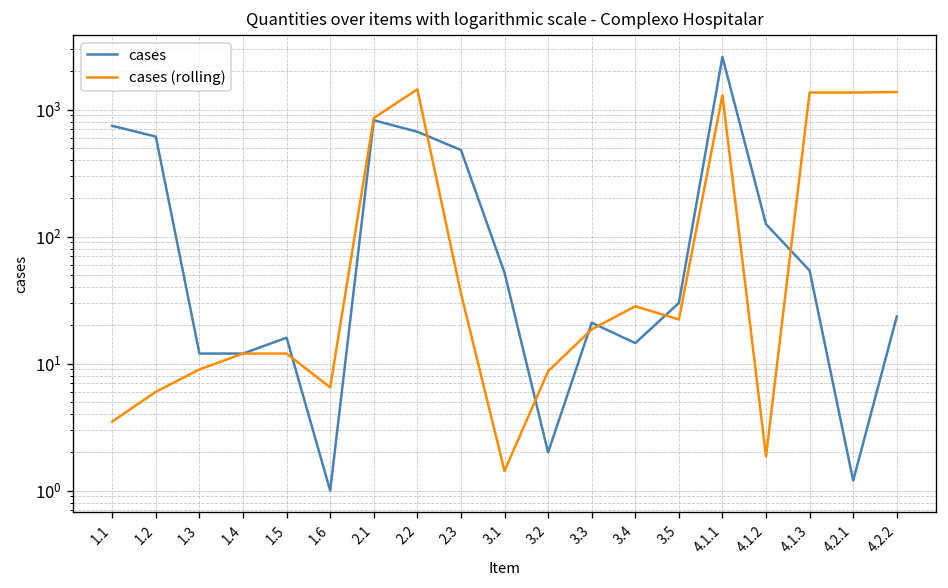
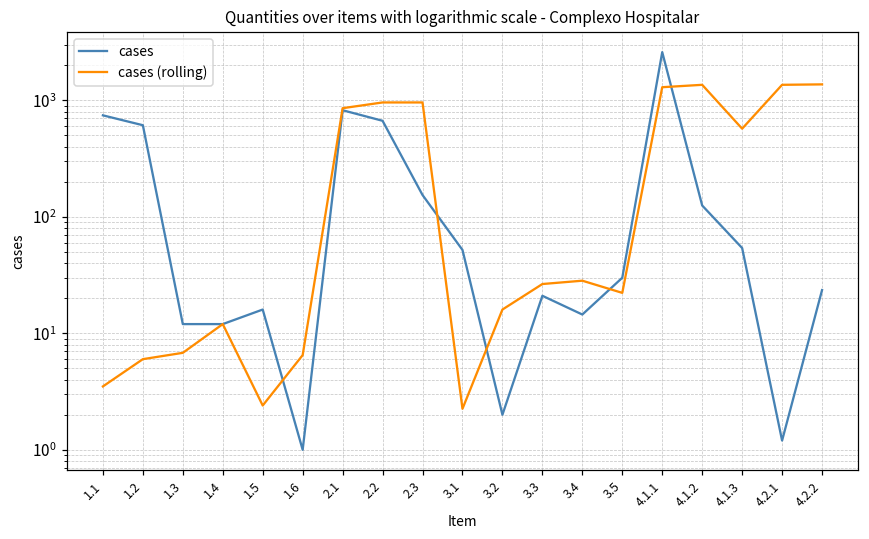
  {
    "cases": {
      "1.1": 700,
      "1.2": 600,
      "1.3": 12,
      "1.5": 16,
      "1.6": 1,
      "2.2": 700,
-     "2.3": 500,
+     "2.3": 150,
      "3.1": 50,
      "3.2": 2,
      "3.3": 21,
      "3.4": 15,
      "3.5": 30,
      "4.1.1": 2600,
      "4.1.2": 130,
      "4.1.3": 50,
      "4.2.1": 1.2,
      "4.2.2": 24
    },
    "cases (rolling)": {
      "1.1": 3.5,
      "1.2": 6,
-     "1.3": 9,
-     "1.5": 12,
+     "1.3": 7,
+     "1.5": 2.4,
      "1.6": 7,
-     "2.2": 1400,
-     "2.3": 36,
-     "3.1": 1.4,
-     "3.2": 9,
-     "3.3": 19,
+     "2.2": 1000,
+     "2.3": 1000,
+     "3.1": 2.3,
+     "3.2": 16,
+     "3.3": 27,
      "3.4": 28,
      "3.5": 22,
      "4.1.1": 1300,
-     "4.1.2": 1.9,
-     "4.1.3": 1400,
+     "4.1.2": 1400,
+     "4.1.3": 600,
      "4.2.1": 1400,
      "4.2.2": 1400
    }
  }
